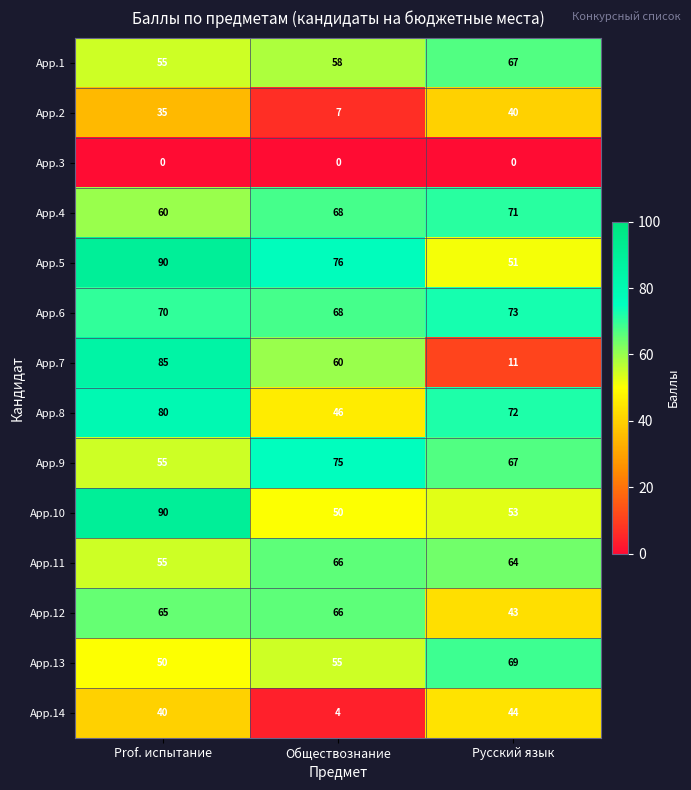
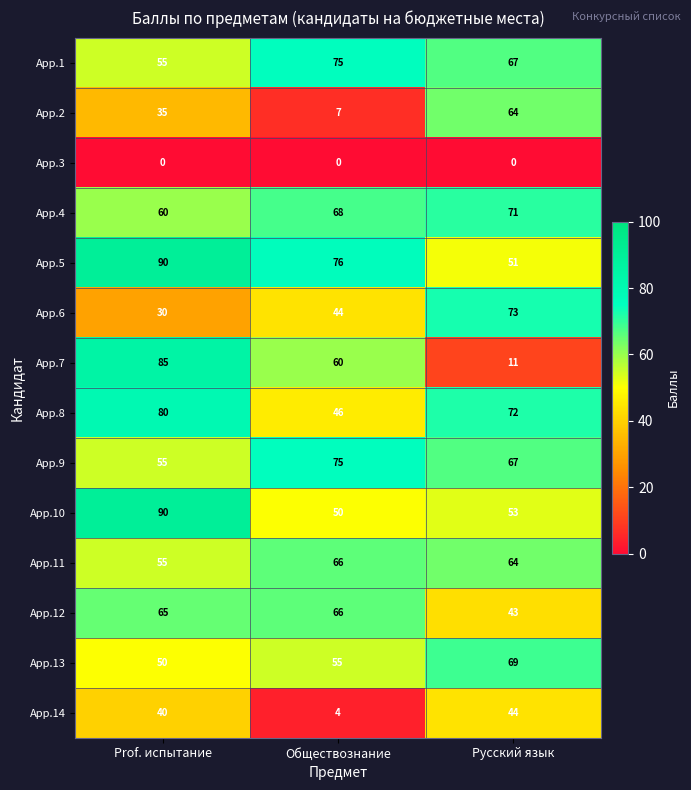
  {
    "App.1": {
      "Prof. испытание": 55,
-     "Обществознание": 58,
+     "Обществознание": 75,
      "Русский язык": 67
    },
    "App.2": {
      "Prof. испытание": 35,
      "Обществознание": 7,
-     "Русский язык": 40
+     "Русский язык": 64
    },
    "App.3": {
      "Prof. испытание": 0,
      "Обществознание": 0,
      "Русский язык": 0
    },
    "App.4": {
      "Prof. испытание": 60,
      "Обществознание": 68,
      "Русский язык": 71
    },
    "App.5": {
      "Prof. испытание": 90,
      "Обществознание": 76,
      "Русский язык": 51
    },
    "App.6": {
-     "Prof. испытание": 70,
-     "Обществознание": 68,
+     "Prof. испытание": 30,
+     "Обществознание": 44,
      "Русский язык": 73
    },
    "App.7": {
      "Prof. испытание": 85,
      "Обществознание": 60,
      "Русский язык": 11
    },
    "App.8": {
      "Prof. испытание": 80,
      "Обществознание": 46,
      "Русский язык": 72
    },
    "App.9": {
      "Prof. испытание": 55,
      "Обществознание": 75,
      "Русский язык": 67
    },
    "App.10": {
      "Prof. испытание": 90,
      "Обществознание": 50,
      "Русский язык": 53
    },
    "App.11": {
      "Prof. испытание": 55,
      "Обществознание": 66,
      "Русский язык": 64
    },
    "App.12": {
      "Prof. испытание": 65,
      "Обществознание": 66,
      "Русский язык": 43
    },
    "App.13": {
      "Prof. испытание": 50,
      "Обществознание": 55,
      "Русский язык": 69
    },
    "App.14": {
      "Prof. испытание": 40,
      "Обществознание": 4,
      "Русский язык": 44
    }
  }
